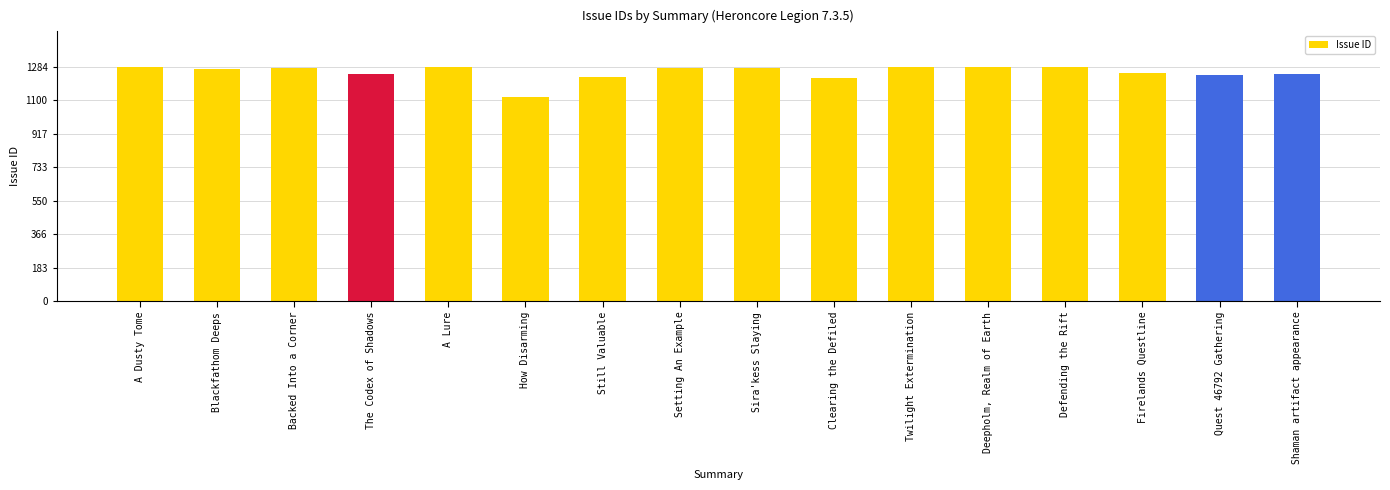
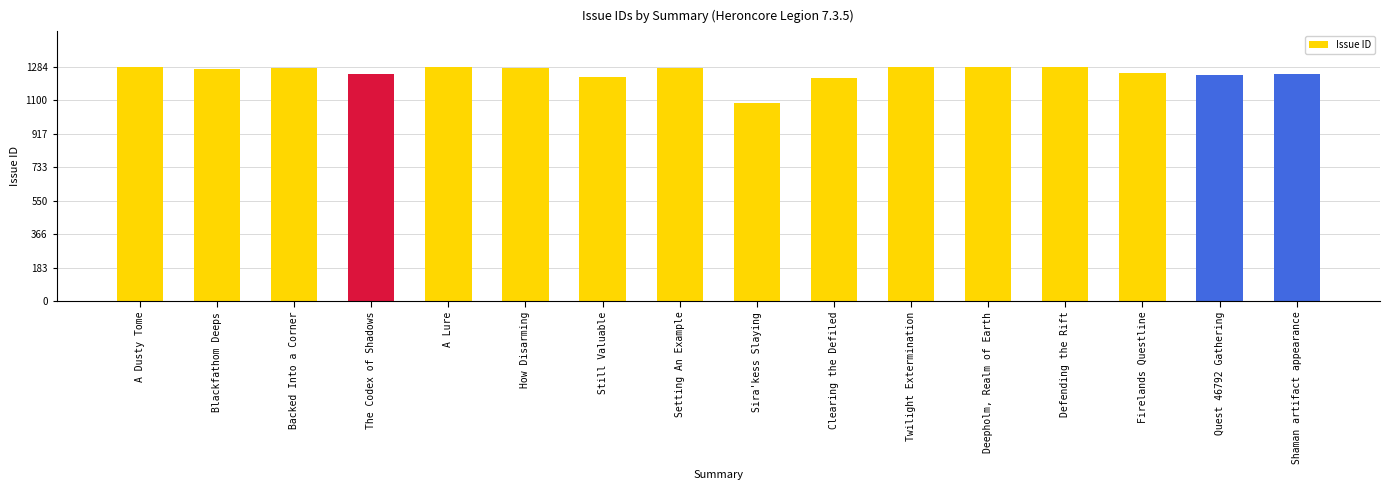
  {
    "A Dusty Tome": 1280,
    "Blackfathom Deeps": 1270,
    "Backed Into a Corner": 1280,
    "The Codex of Shadows": 1240,
    "A Lure": 1280,
-   "How Disarming": 1120,
+   "How Disarming": 1270,
    "Still Valuable": 1230,
    "Setting An Example": 1280,
-   "Sira'kess Slaying": 1280,
+   "Sira'kess Slaying": 1080,
    "Clearing the Defiled": 1220,
    "Twilight Extermination": 1280,
    "Deepholm, Realm of Earth": 1280,
    "Defending the Rift": 1280,
    "Firelands Questline": 1250,
    "Quest 46792 Gathering": 1240,
    "Shaman artifact appearance": 1240
  }
